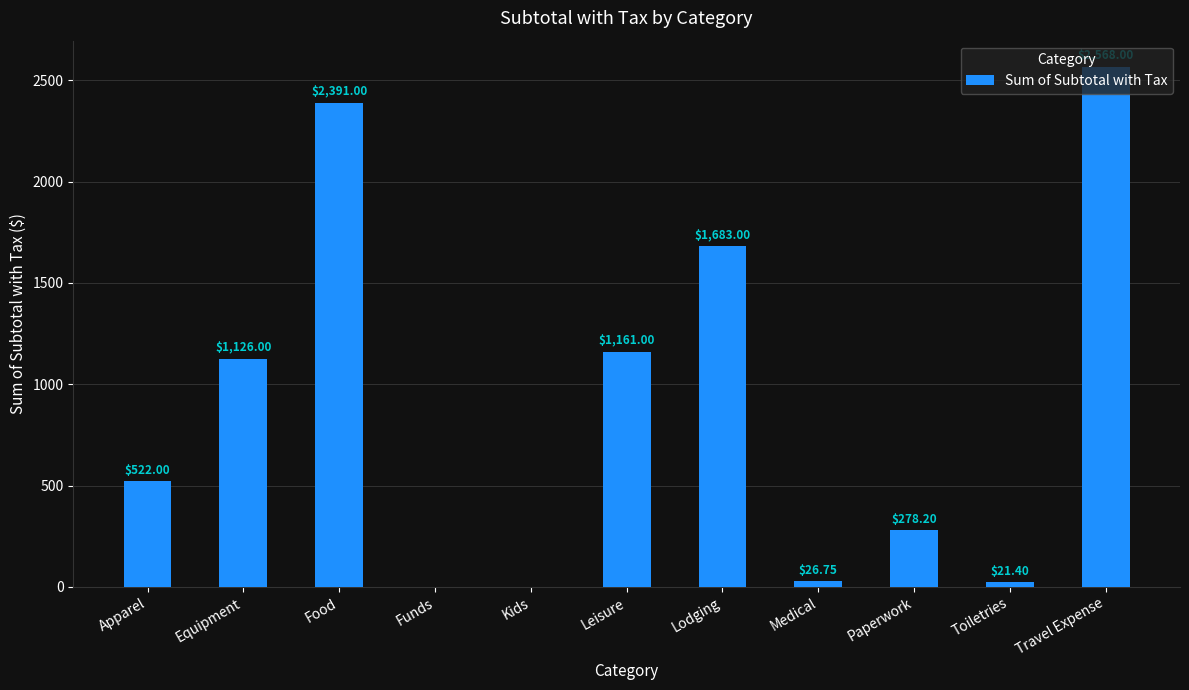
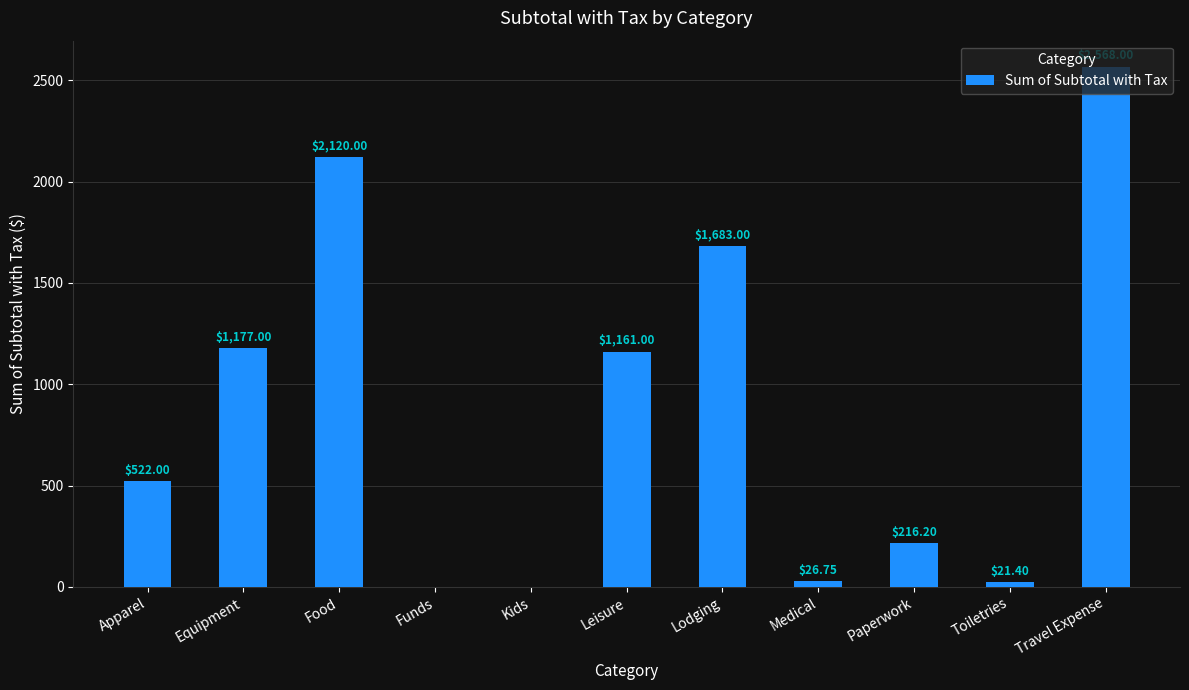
  {
    "Apparel": "$522.00",
-   "Equipment": "$1,126.00",
-   "Food": "$2,391.00",
+   "Equipment": "$1,177.00",
+   "Food": "$2,120.00",
    "Leisure": "$1,161.00",
    "Lodging": "$1,683.00",
    "Medical": "$26.75",
-   "Paperwork": "$278.20",
+   "Paperwork": "$216.20",
    "Toiletries": "$21.40"
  }
